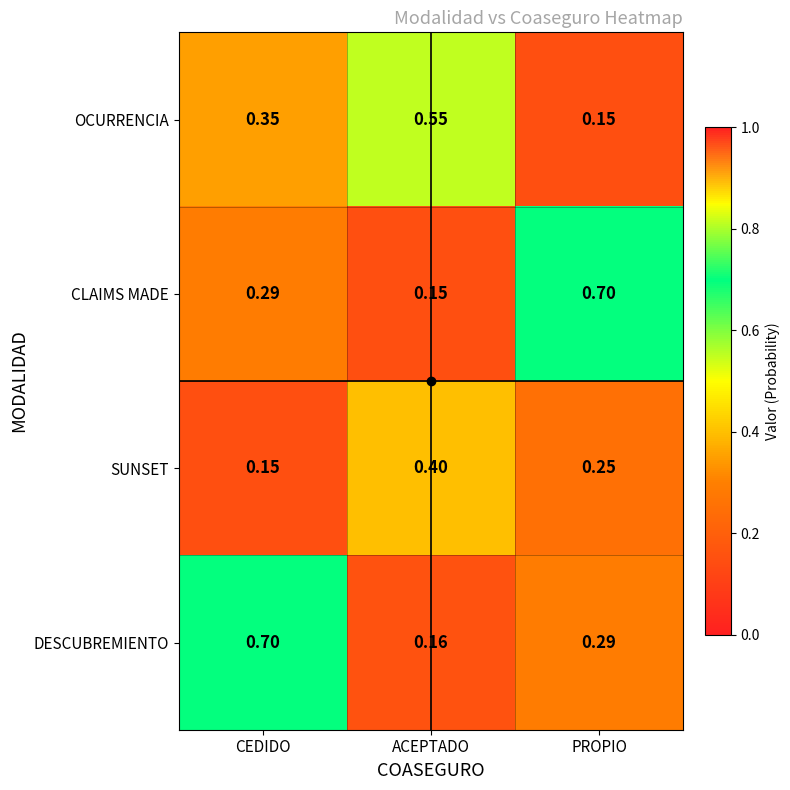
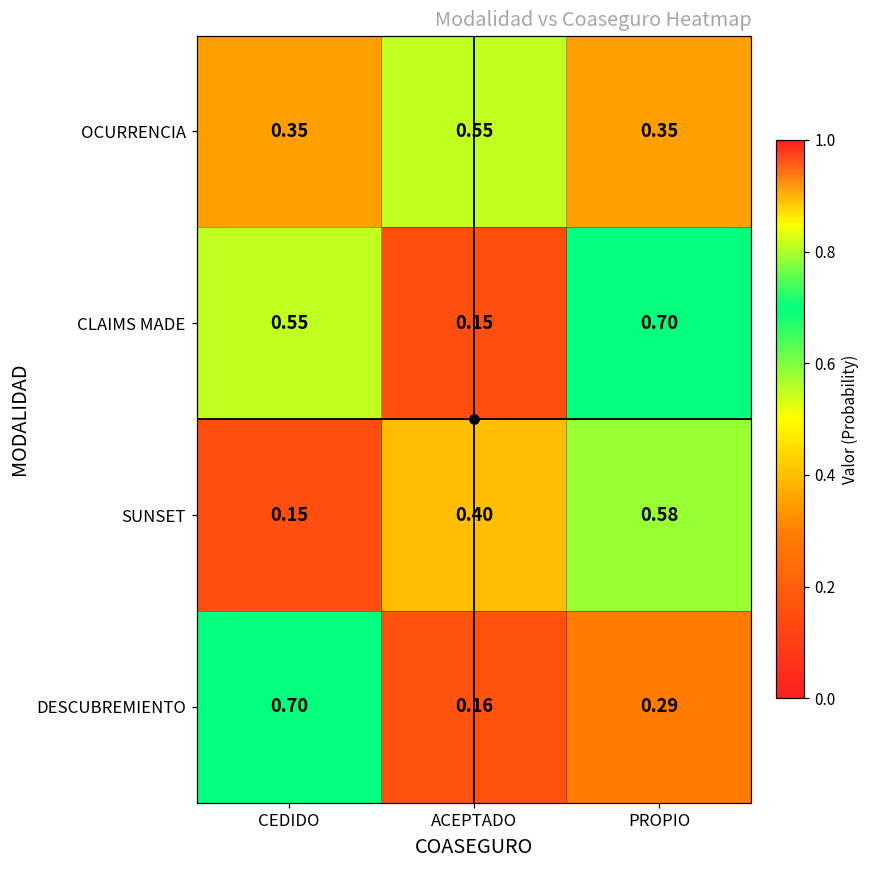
  {
    "OCURRENCIA": {
      "CEDIDO": 0.35,
      "ACEPTADO": 0.55,
-     "PROPIO": 0.15
+     "PROPIO": 0.35
    },
    "CLAIMS MADE": {
-     "CEDIDO": 0.29,
+     "CEDIDO": 0.55,
      "ACEPTADO": 0.15,
      "PROPIO": 0.70
    },
    "SUNSET": {
      "CEDIDO": 0.15,
      "ACEPTADO": 0.40,
-     "PROPIO": 0.25
+     "PROPIO": 0.58
    },
    "DESCUBREMIENTO": {
      "CEDIDO": 0.70,
      "ACEPTADO": 0.16,
      "PROPIO": 0.29
    }
  }
